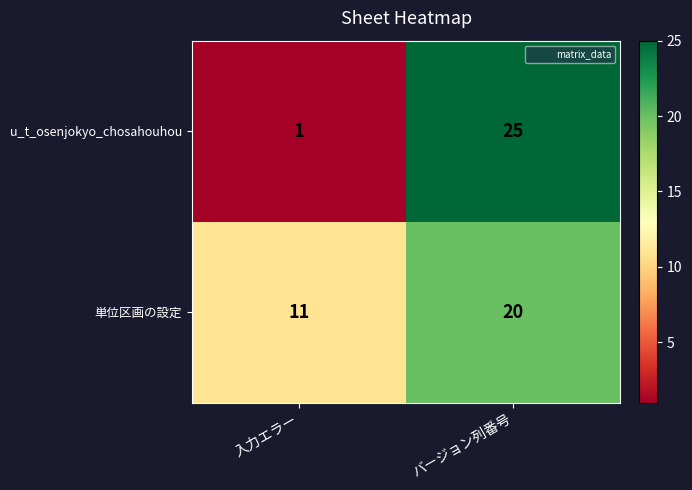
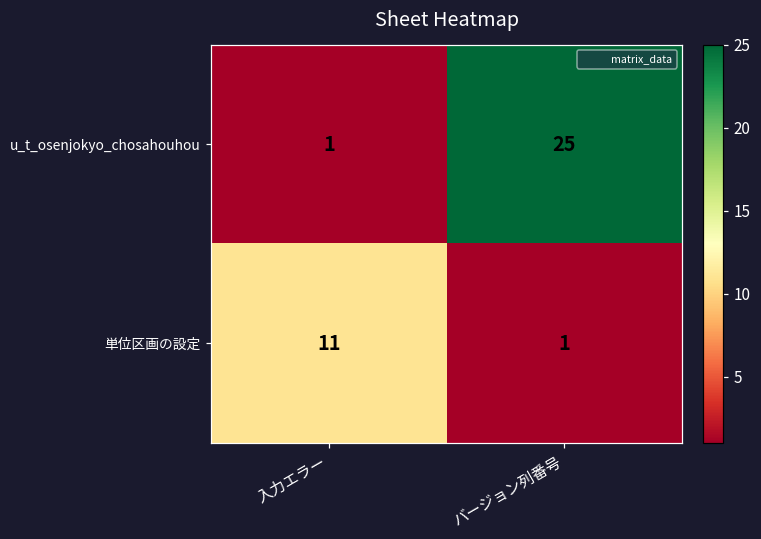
  {
    "u_t_osenjokyo_chosahouhou": {
      "入力エラー": 1,
      "バージョン列番号": 25
    },
    "単位区画の設定": {
      "入力エラー": 11,
-     "バージョン列番号": 20
+     "バージョン列番号": 1
    }
  }
